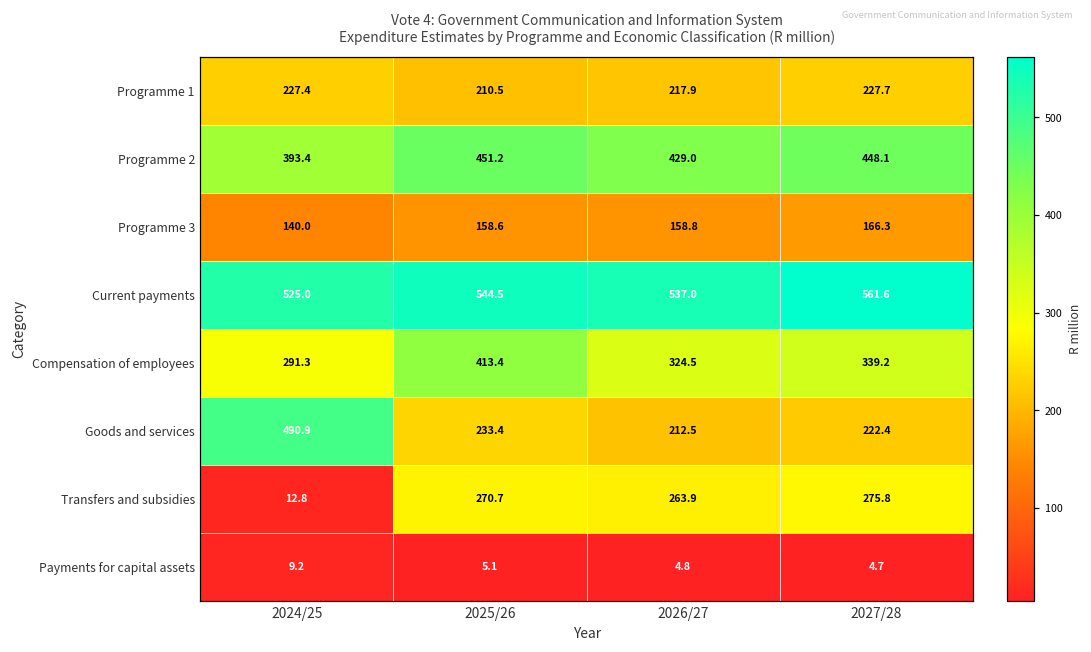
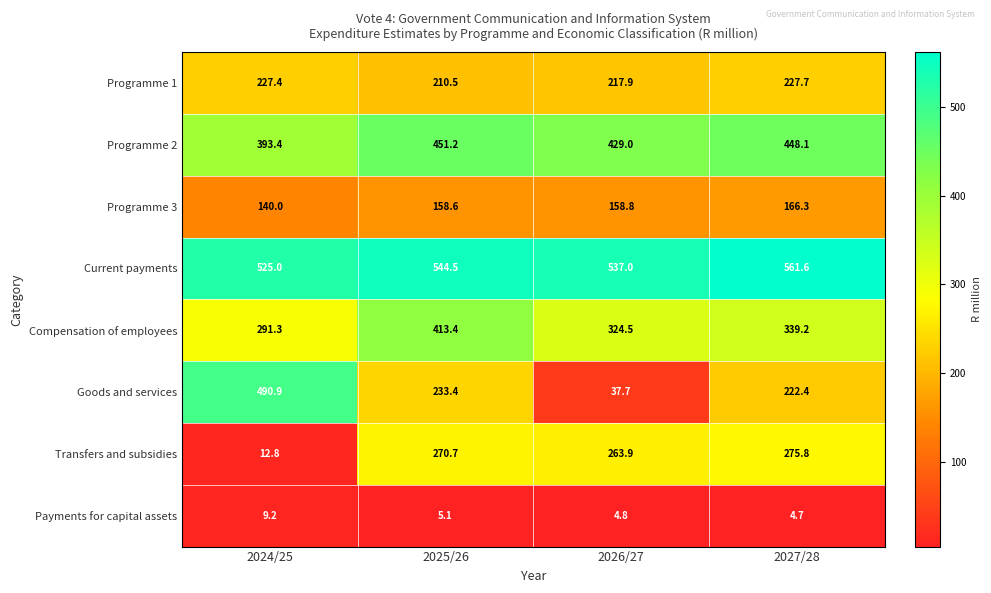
  {
    "Programme 1": {
      "2024/25": 227.4,
      "2025/26": 210.5,
      "2026/27": 217.9,
      "2027/28": 227.7
    },
    "Programme 2": {
      "2024/25": 393.4,
      "2025/26": 451.2,
      "2026/27": 429.0,
      "2027/28": 448.1
    },
    "Programme 3": {
      "2024/25": 140.0,
      "2025/26": 158.6,
      "2026/27": 158.8,
      "2027/28": 166.3
    },
    "Current payments": {
      "2024/25": 525.0,
      "2025/26": 544.5,
      "2026/27": 537.0,
      "2027/28": 561.6
    },
    "Compensation of employees": {
      "2024/25": 291.3,
      "2025/26": 413.4,
      "2026/27": 324.5,
      "2027/28": 339.2
    },
    "Goods and services": {
      "2024/25": 490.9,
      "2025/26": 233.4,
-     "2026/27": 212.5,
+     "2026/27": 37.7,
      "2027/28": 222.4
    },
    "Transfers and subsidies": {
      "2024/25": 12.8,
      "2025/26": 270.7,
      "2026/27": 263.9,
      "2027/28": 275.8
    },
    "Payments for capital assets": {
      "2024/25": 9.2,
      "2025/26": 5.1,
      "2026/27": 4.8,
      "2027/28": 4.7
    }
  }
